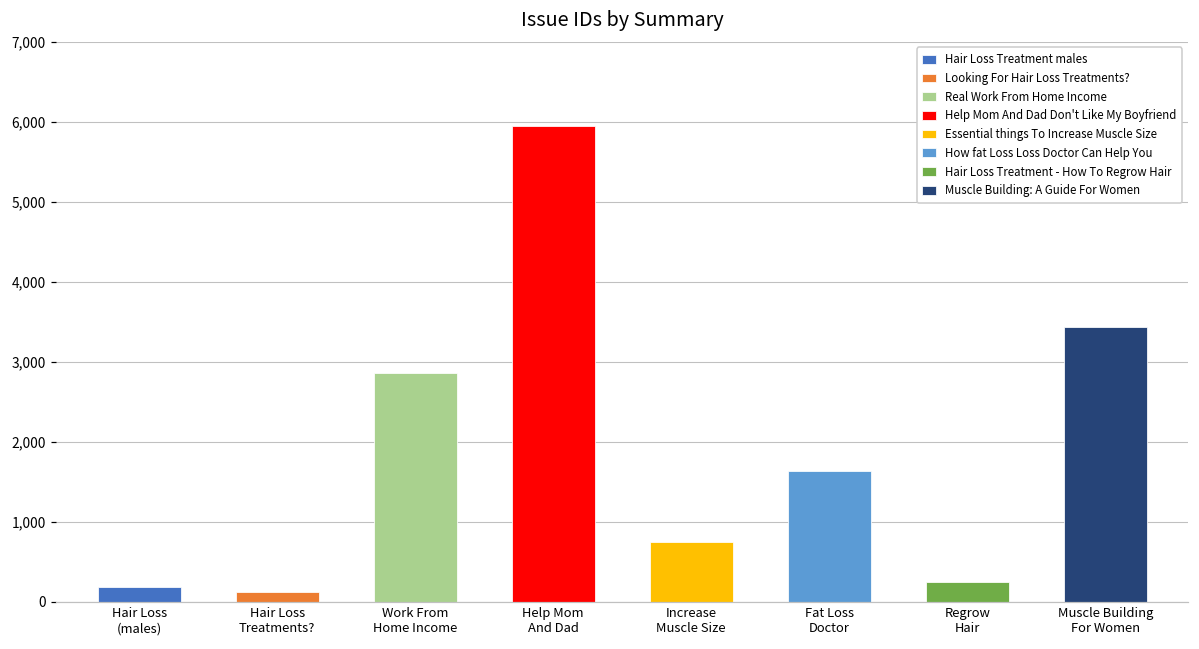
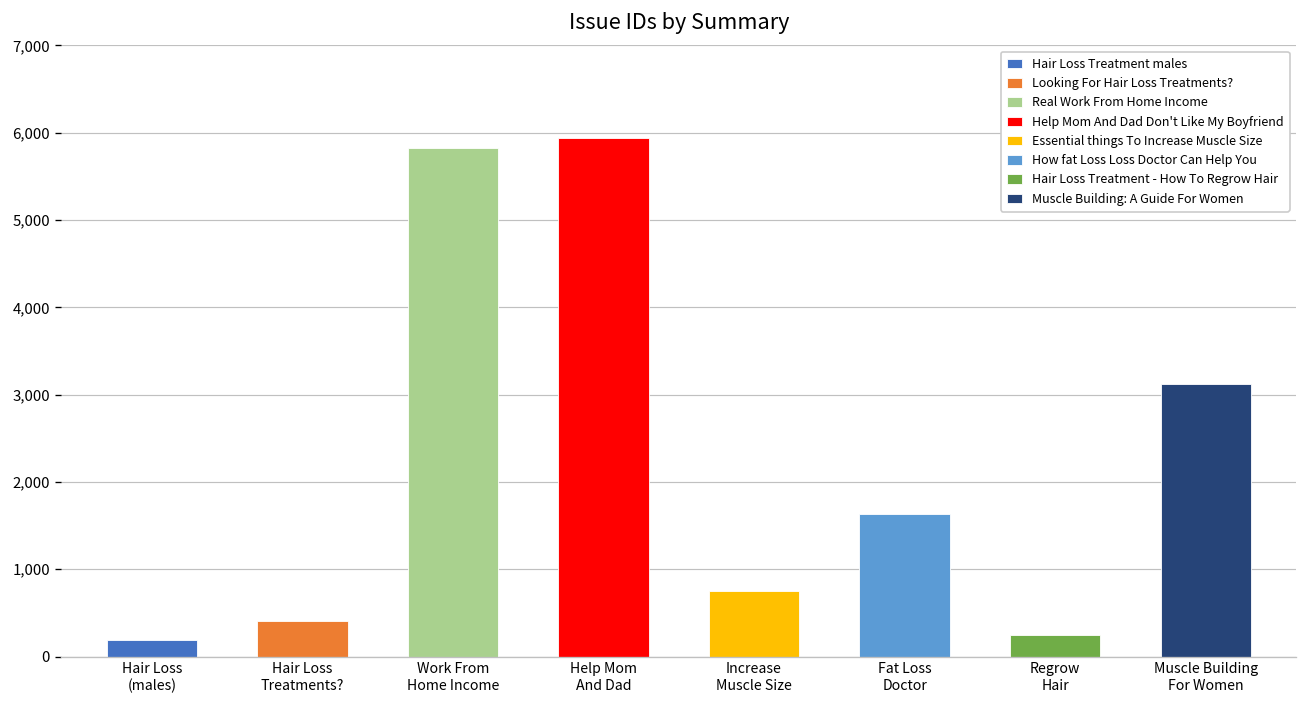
  {
    "Hair Loss (males)": "200",
-   "Hair Loss Treatments?": "100",
-   "Work From Home Income": "2,900",
+   "Hair Loss Treatments?": "400",
+   "Work From Home Income": "5,800",
    "Help Mom And Dad": "5,900",
    "Increase Muscle Size": "700",
    "Fat Loss Doctor": "1,600",
    "Regrow Hair": "200",
-   "Muscle Building For Women": "3,400"
+   "Muscle Building For Women": "3,100"
  }
